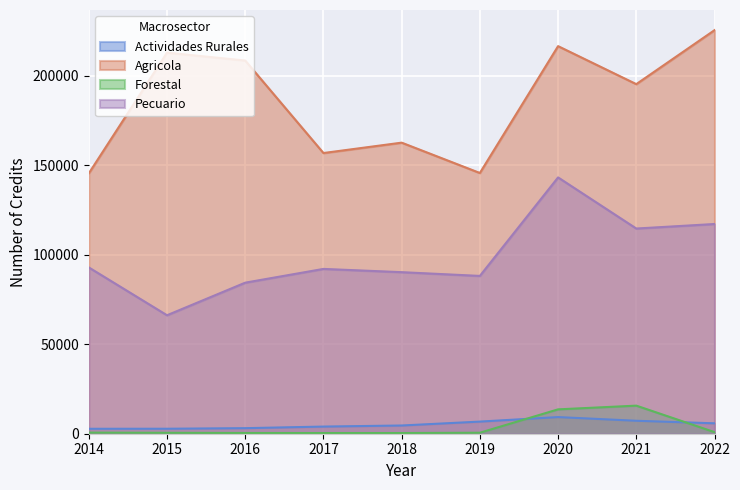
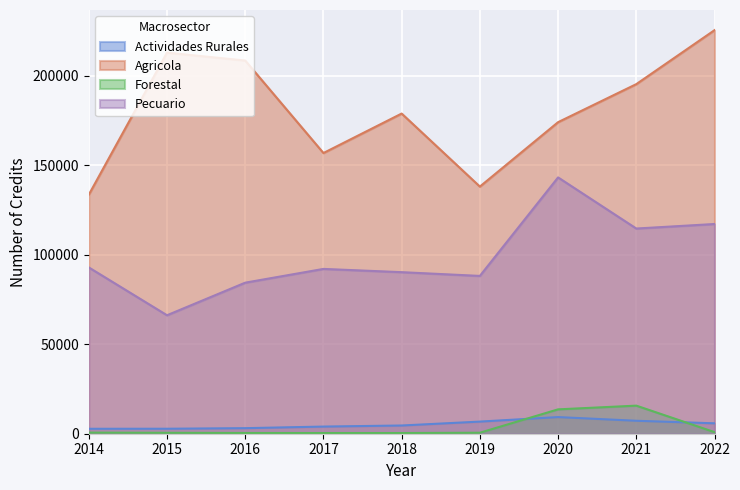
  {
    "Agricola": {
-     "2014": 145000,
+     "2014": 133000,
      "2017": 157000,
-     "2018": 163000,
-     "2019": 146000,
-     "2020": 216000,
+     "2018": 179000,
+     "2019": 138000,
+     "2020": 174000,
      "2021": 195000,
      "2022": 225000
    },
    "Forestal": {
      "2014": 1000,
      "2015": 1000,
      "2016": 0,
      "2017": 0,
      "2018": 0,
      "2019": 1000,
      "2020": 14000,
      "2021": 16000,
      "2022": 1000
    }
  }
